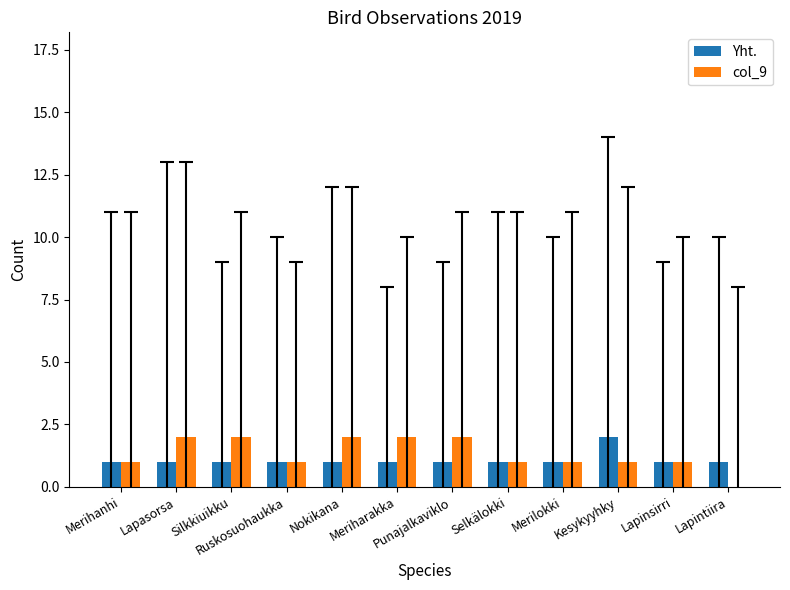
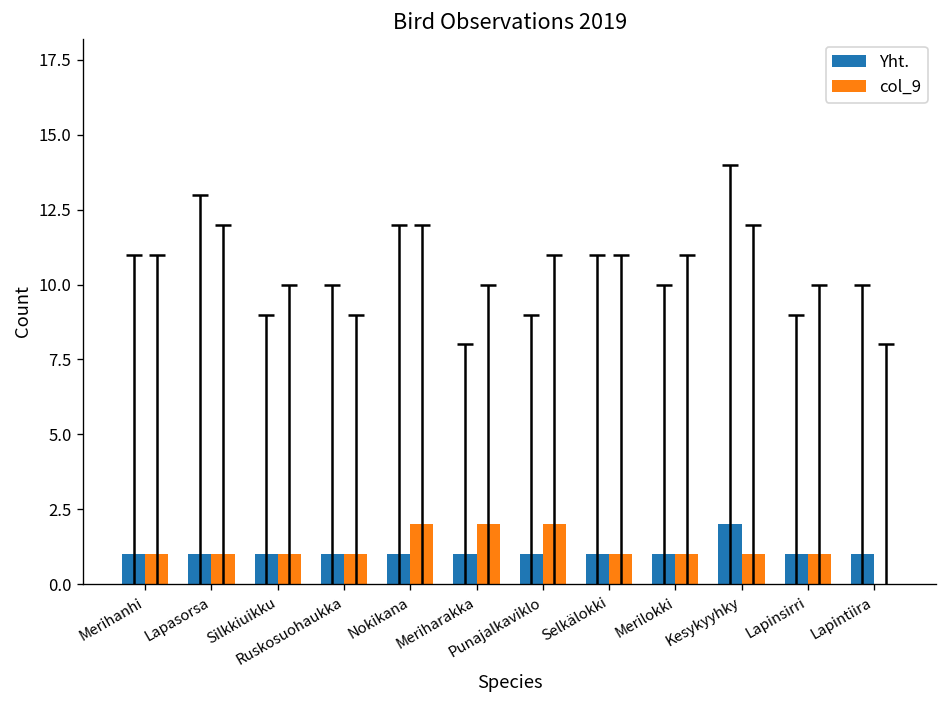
  {
    "col_9": {
      "Merihanhi": 1,
-     "Lapasorsa": 2,
-     "Silkkiuikku": 2,
+     "Lapasorsa": 1,
+     "Silkkiuikku": 1,
      "Ruskosuohaukka": 1,
      "Nokikana": 2,
      "Meriharakka": 2,
      "Punajalkaviklo": 2,
      "Selkälokki": 1,
      "Merilokki": 1,
      "Kesykyyhky": 1,
      "Lapinsirri": 1,
      "Lapintiira": 0
    }
  }
